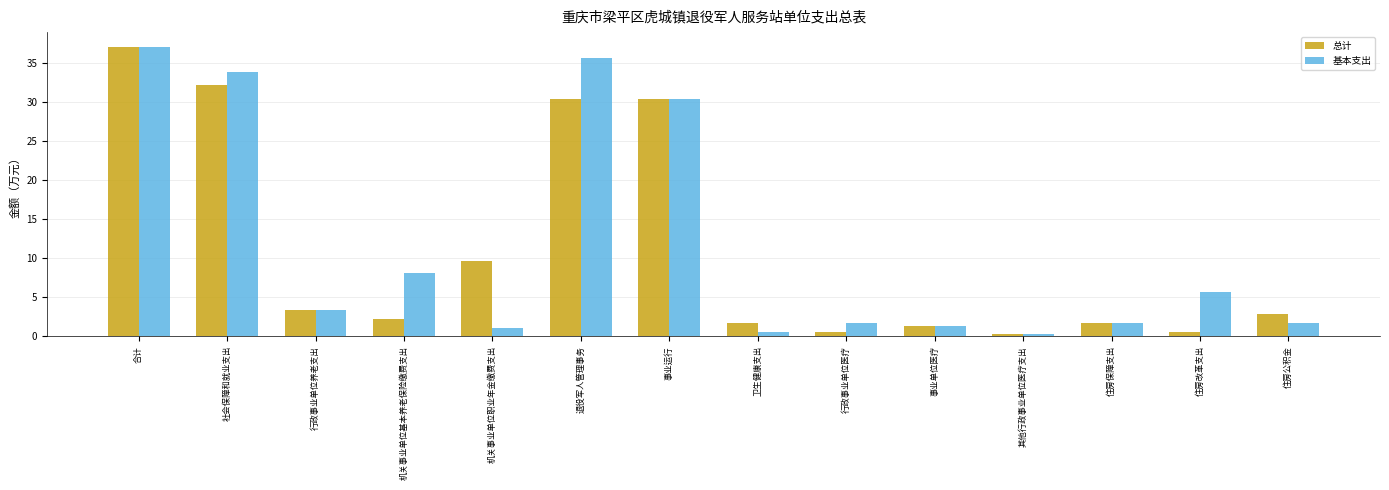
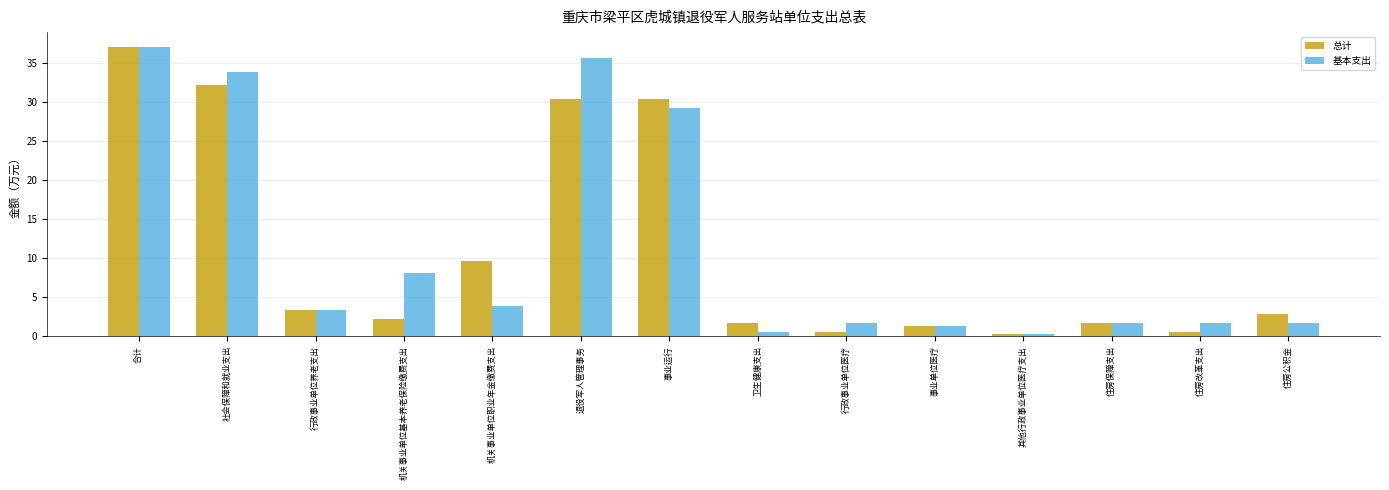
  {
    "总计": {
      "合计": 37,
      "社会保障和就业支出": 32,
      "行政事业单位养老支出": 3,
      "机关事业单位基本养老保险缴费支出": 2,
      "机关事业单位职业年金缴费支出": 10,
      "退役军人管理事务": 30,
      "事业运行": 30,
      "卫生健康支出": 2,
      "行政事业单位医疗": 1,
      "事业单位医疗": 1,
      "其他行政事业单位医疗支出": 0,
      "住房保障支出": 2,
      "住房改革支出": 1,
      "住房公积金": 3
    },
    "基本支出": {
      "合计": 37,
      "社会保障和就业支出": 34,
      "行政事业单位养老支出": 3,
      "机关事业单位基本养老保险缴费支出": 8,
-     "机关事业单位职业年金缴费支出": 1,
+     "机关事业单位职业年金缴费支出": 4,
      "退役军人管理事务": 36,
-     "事业运行": 30,
+     "事业运行": 29,
      "卫生健康支出": 1,
      "行政事业单位医疗": 2,
      "事业单位医疗": 1,
      "其他行政事业单位医疗支出": 0,
      "住房保障支出": 2,
-     "住房改革支出": 6,
+     "住房改革支出": 2,
      "住房公积金": 2
    }
  }
